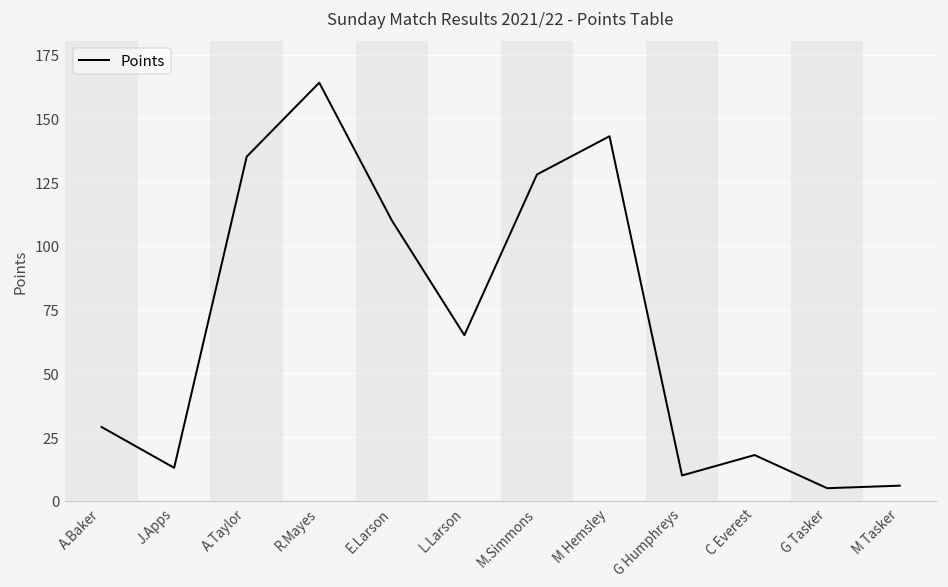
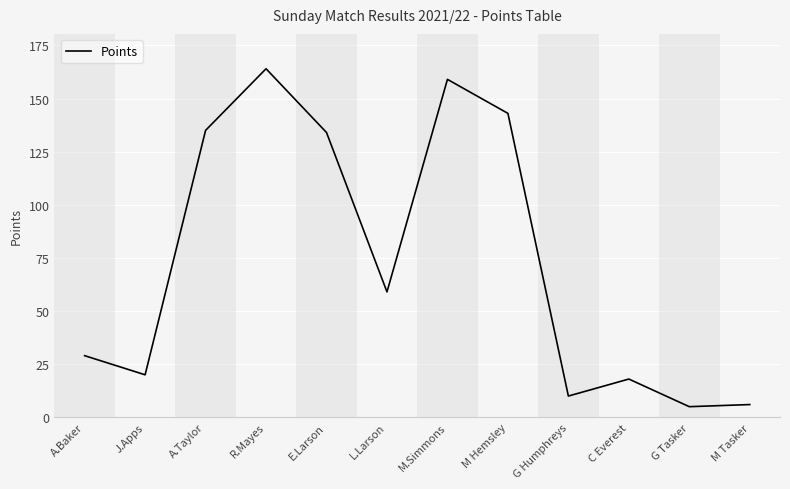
  {
    "A.Baker": 29,
-   "J.Apps": 13,
+   "J.Apps": 20,
    "A.Taylor": 135,
    "R.Mayes": 164,
-   "E.Larson": 110,
-   "L.Larson": 65,
-   "M.Simmons": 128,
+   "E.Larson": 134,
+   "L.Larson": 59,
+   "M.Simmons": 159,
    "M Hemsley": 143,
    "G Humphreys": 10,
    "C Everest": 18,
    "G Tasker": 5,
    "M Tasker": 6
  }
